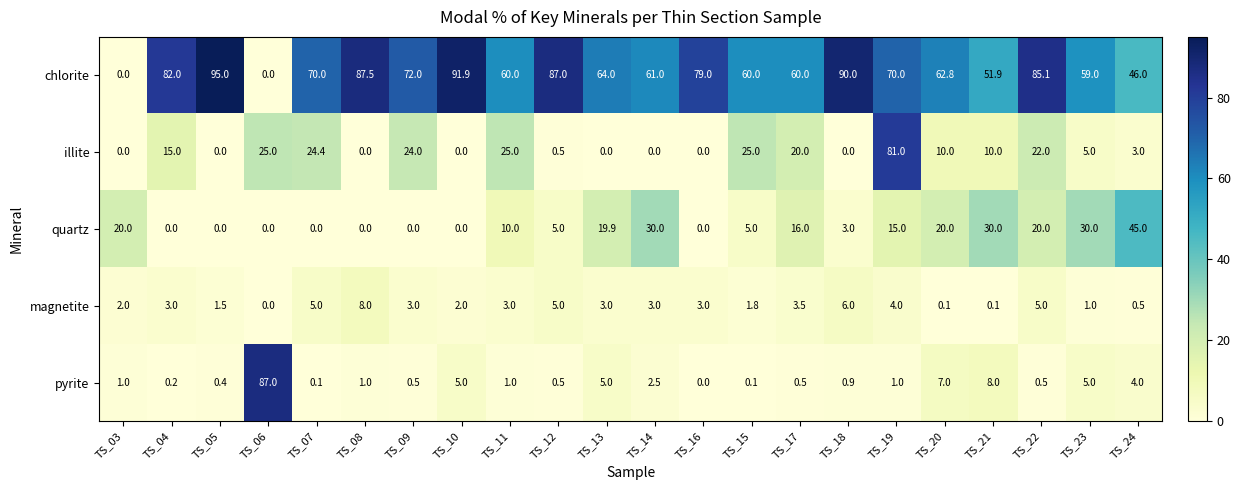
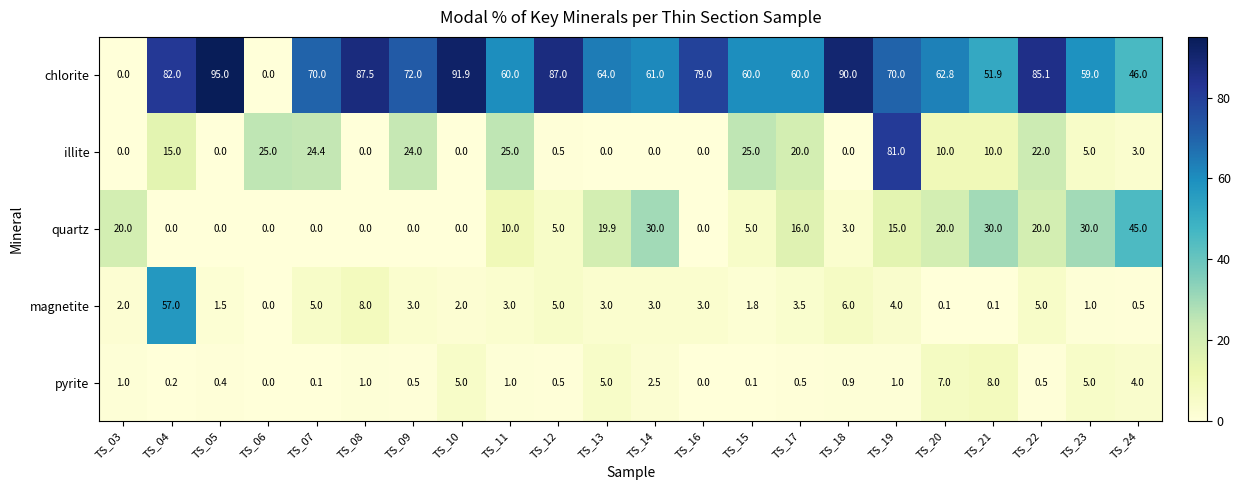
  {
    "chlorite": {
      "TS_03": 0.0,
      "TS_04": 82.0,
      "TS_05": 95.0,
      "TS_06": 0.0,
      "TS_07": 70.0,
      "TS_08": 87.5,
      "TS_09": 72.0,
      "TS_10": 91.9,
      "TS_11": 60.0,
      "TS_12": 87.0,
      "TS_13": 64.0,
      "TS_14": 61.0,
      "TS_16": 79.0,
      "TS_15": 60.0,
      "TS_17": 60.0,
      "TS_18": 90.0,
      "TS_19": 70.0,
      "TS_20": 62.8,
      "TS_21": 51.9,
      "TS_22": 85.1,
      "TS_23": 59.0,
      "TS_24": 46.0
    },
    "illite": {
      "TS_03": 0.0,
      "TS_04": 15.0,
      "TS_05": 0.0,
      "TS_06": 25.0,
      "TS_07": 24.4,
      "TS_08": 0.0,
      "TS_09": 24.0,
      "TS_10": 0.0,
      "TS_11": 25.0,
      "TS_12": 0.5,
      "TS_13": 0.0,
      "TS_14": 0.0,
      "TS_16": 0.0,
      "TS_15": 25.0,
      "TS_17": 20.0,
      "TS_18": 0.0,
      "TS_19": 81.0,
      "TS_20": 10.0,
      "TS_21": 10.0,
      "TS_22": 22.0,
      "TS_23": 5.0,
      "TS_24": 3.0
    },
    "quartz": {
      "TS_03": 20.0,
      "TS_04": 0.0,
      "TS_05": 0.0,
      "TS_06": 0.0,
      "TS_07": 0.0,
      "TS_08": 0.0,
      "TS_09": 0.0,
      "TS_10": 0.0,
      "TS_11": 10.0,
      "TS_12": 5.0,
      "TS_13": 19.9,
      "TS_14": 30.0,
      "TS_16": 0.0,
      "TS_15": 5.0,
      "TS_17": 16.0,
      "TS_18": 3.0,
      "TS_19": 15.0,
      "TS_20": 20.0,
      "TS_21": 30.0,
      "TS_22": 20.0,
      "TS_23": 30.0,
      "TS_24": 45.0
    },
    "magnetite": {
      "TS_03": 2.0,
-     "TS_04": 3.0,
+     "TS_04": 57.0,
      "TS_05": 1.5,
      "TS_06": 0.0,
      "TS_07": 5.0,
      "TS_08": 8.0,
      "TS_09": 3.0,
      "TS_10": 2.0,
      "TS_11": 3.0,
      "TS_12": 5.0,
      "TS_13": 3.0,
      "TS_14": 3.0,
      "TS_16": 3.0,
      "TS_15": 1.8,
      "TS_17": 3.5,
      "TS_18": 6.0,
      "TS_19": 4.0,
      "TS_20": 0.1,
      "TS_21": 0.1,
      "TS_22": 5.0,
      "TS_23": 1.0,
      "TS_24": 0.5
    },
    "pyrite": {
      "TS_03": 1.0,
      "TS_04": 0.2,
      "TS_05": 0.4,
-     "TS_06": 87.0,
+     "TS_06": 0.0,
      "TS_07": 0.1,
      "TS_08": 1.0,
      "TS_09": 0.5,
      "TS_10": 5.0,
      "TS_11": 1.0,
      "TS_12": 0.5,
      "TS_13": 5.0,
      "TS_14": 2.5,
      "TS_16": 0.0,
      "TS_15": 0.1,
      "TS_17": 0.5,
      "TS_18": 0.9,
      "TS_19": 1.0,
      "TS_20": 7.0,
      "TS_21": 8.0,
      "TS_22": 0.5,
      "TS_23": 5.0,
      "TS_24": 4.0
    }
  }
